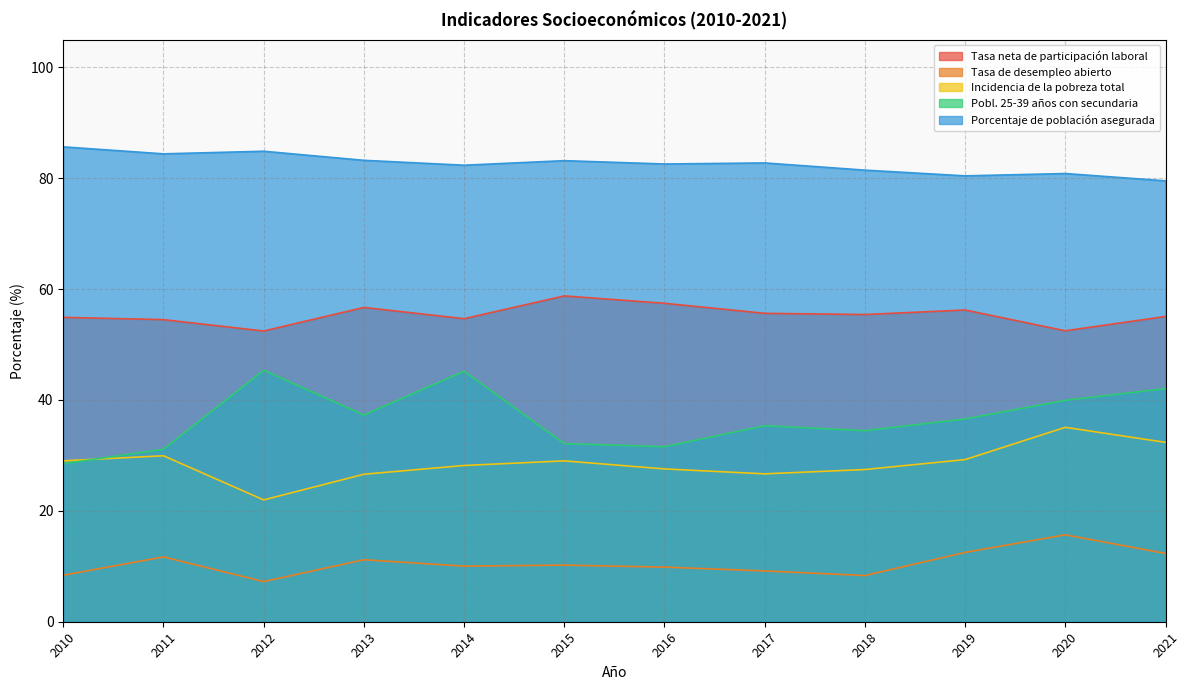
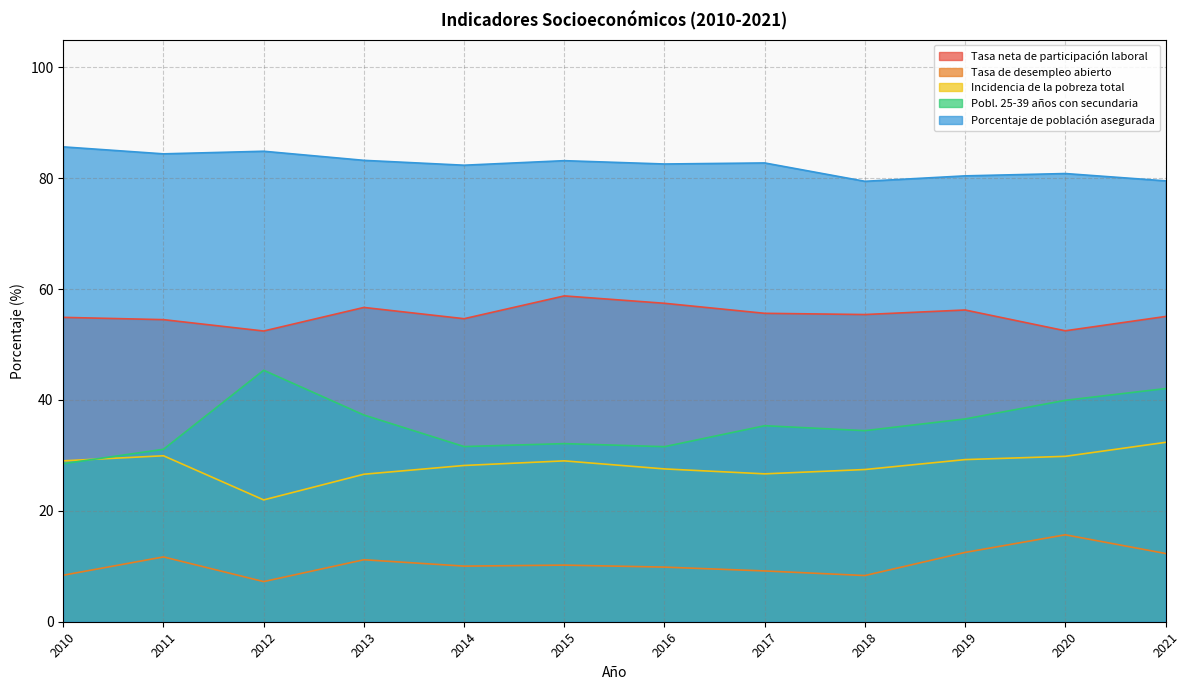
  {
    "Incidencia de la pobreza total": {
      "2010": 29,
      "2011": 30,
      "2012": 22,
      "2013": 27,
      "2014": 28,
      "2015": 29,
      "2016": 28,
      "2017": 27,
      "2018": 27,
      "2019": 29,
-     "2020": 35,
+     "2020": 30,
      "2021": 32
    },
    "Pobl. 25-39 años con secundaria": {
      "2010": 29,
      "2011": 31,
      "2012": 45,
      "2013": 37,
-     "2014": 45,
+     "2014": 32,
      "2015": 32,
      "2016": 32,
      "2017": 35,
      "2018": 34,
      "2019": 37,
      "2020": 40,
      "2021": 42
    },
    "Porcentaje de población asegurada": {
      "2010": 86,
      "2011": 84,
      "2012": 85,
      "2013": 83,
      "2014": 82,
      "2015": 83,
      "2016": 83,
      "2017": 83,
-     "2018": 81,
+     "2018": 79,
      "2019": 80,
      "2020": 81,
      "2021": 80
    }
  }
